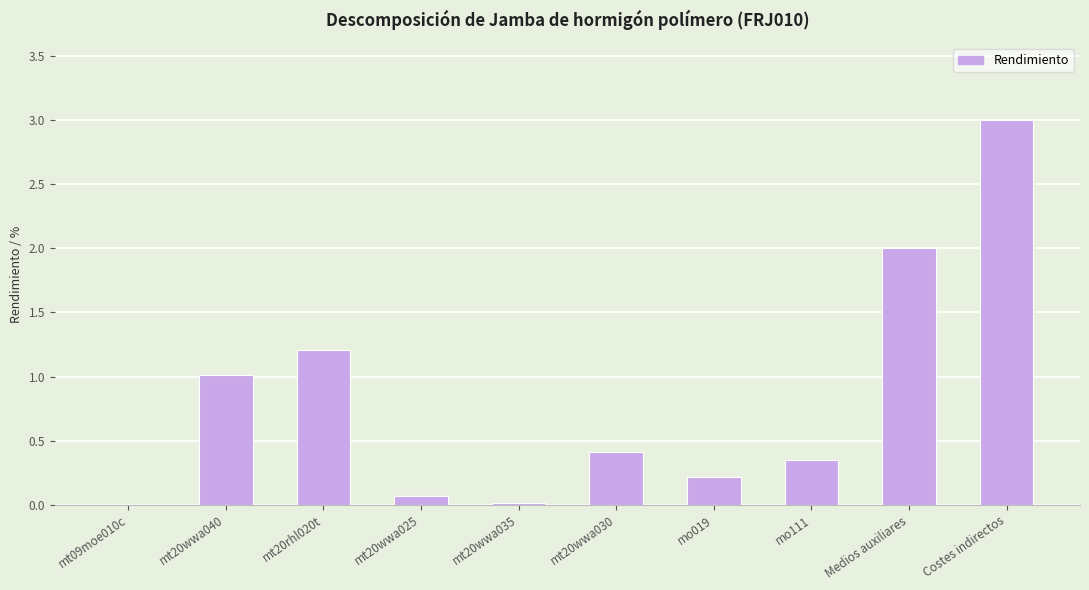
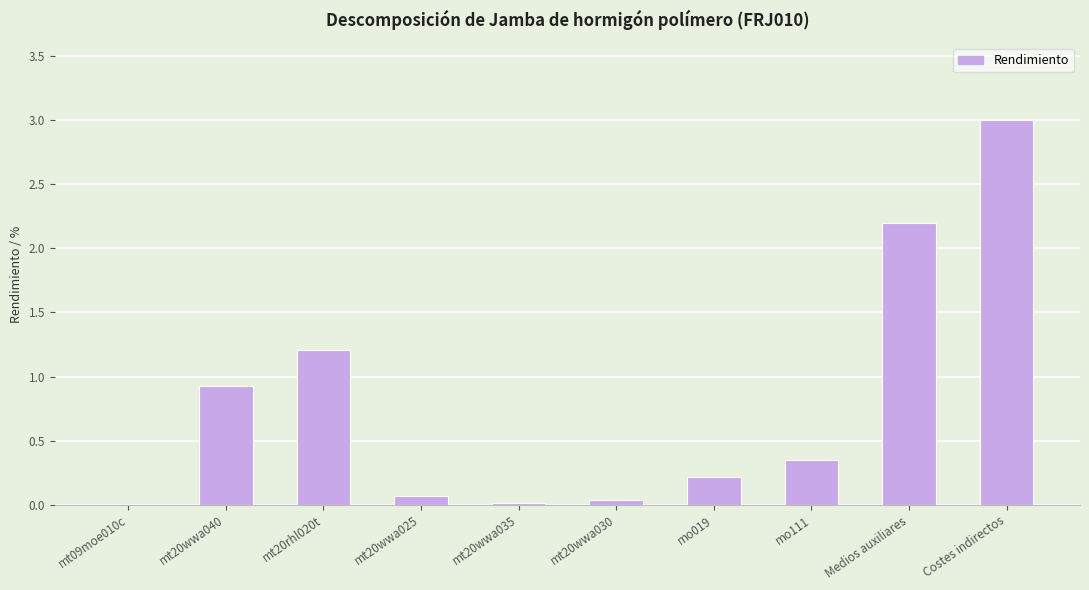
  {
-   "mt20wwa040": 1.01,
+   "mt20wwa040": 0.93,
    "mt20rhl020t": 1.21,
    "mt20wwa025": 0.07,
-   "mt20wwa030": 0.41,
+   "mt20wwa030": 0.04,
    "mo019": 0.22,
    "mo111": 0.35,
-   "Medios auxiliares": 2.0,
+   "Medios auxiliares": 2.2,
    "Costes indirectos": 3.00
  }
